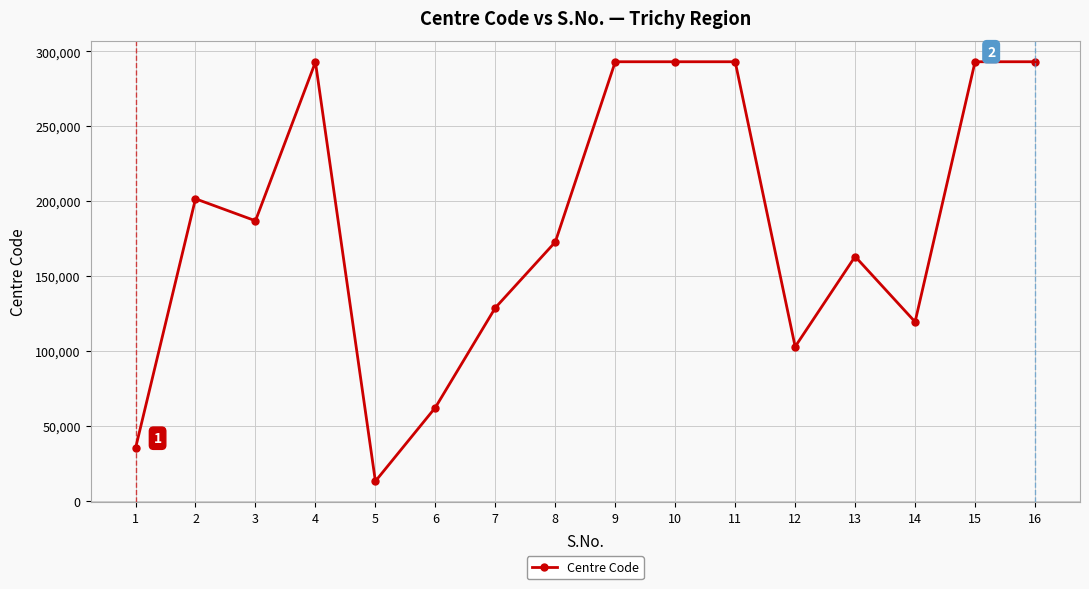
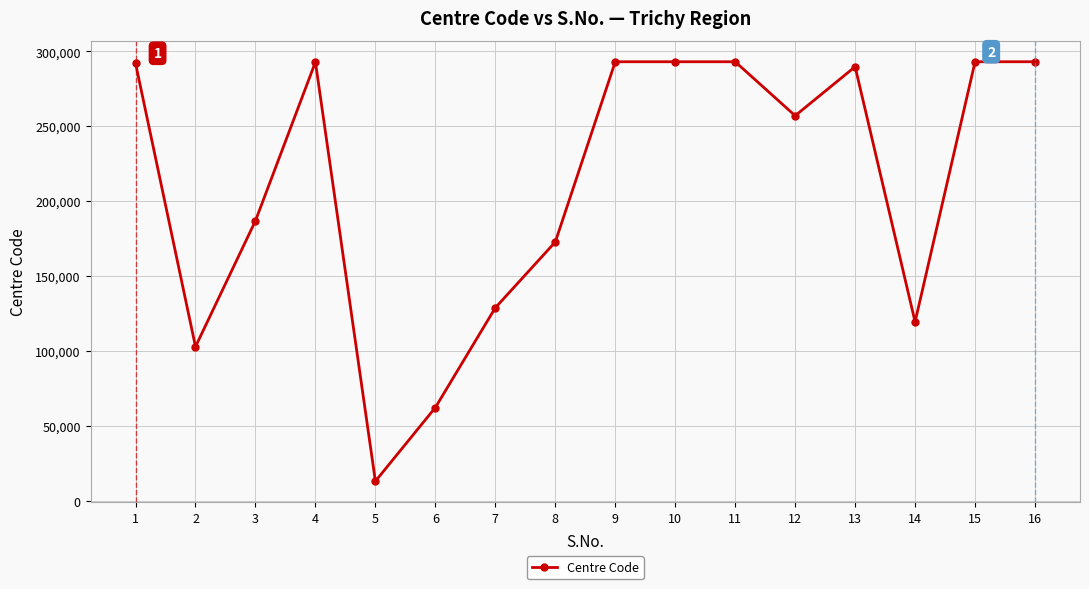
  {
-   "1": "35,000",
-   "2": "202,000",
+   "1": "292,000",
+   "2": "103,000",
    "3": "187,000",
    "4": "293,000",
    "5": "13,000",
    "6": "62,000",
    "7": "129,000",
    "8": "173,000",
    "9": "293,000",
    "10": "293,000",
    "11": "293,000",
-   "12": "103,000",
-   "13": "163,000",
+   "12": "257,000",
+   "13": "290,000",
    "14": "119,000",
    "16": "293,000"
  }
